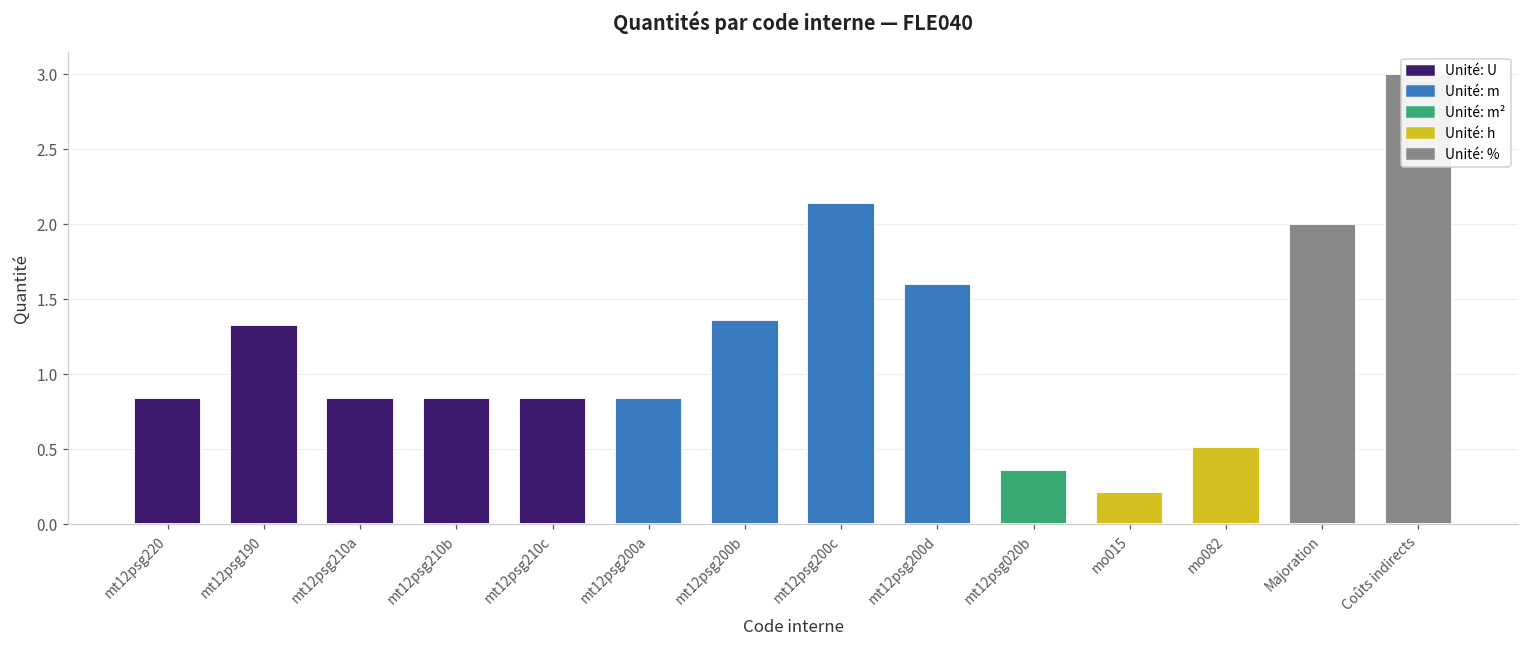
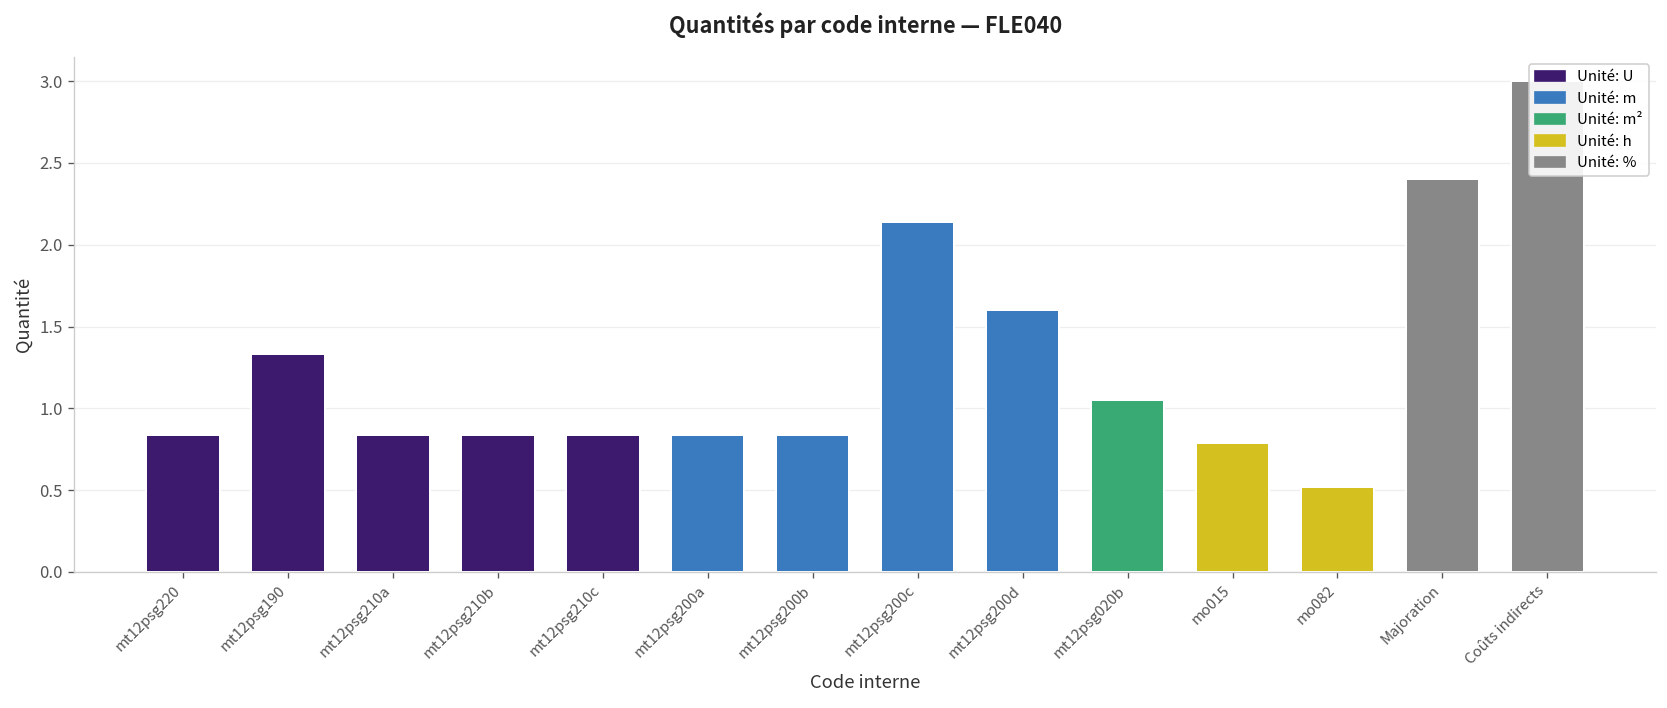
  {
    "mt12psg220": 0.84,
    "mt12psg190": 1.33,
    "mt12psg210a": 0.84,
    "mt12psg210b": 0.84,
    "mt12psg210c": 0.84,
    "mt12psg200a": 0.84,
-   "mt12psg200b": 1.36,
+   "mt12psg200b": 0.84,
    "mt12psg200c": 2.14,
    "mt12psg200d": 1.60,
-   "mt12psg020b": 0.36,
-   "mo015": 0.22,
+   "mt12psg020b": 1.05,
+   "mo015": 0.79,
    "mo082": 0.52,
-   "Majoration": 2.0
+   "Majoration": 2.4
  }
